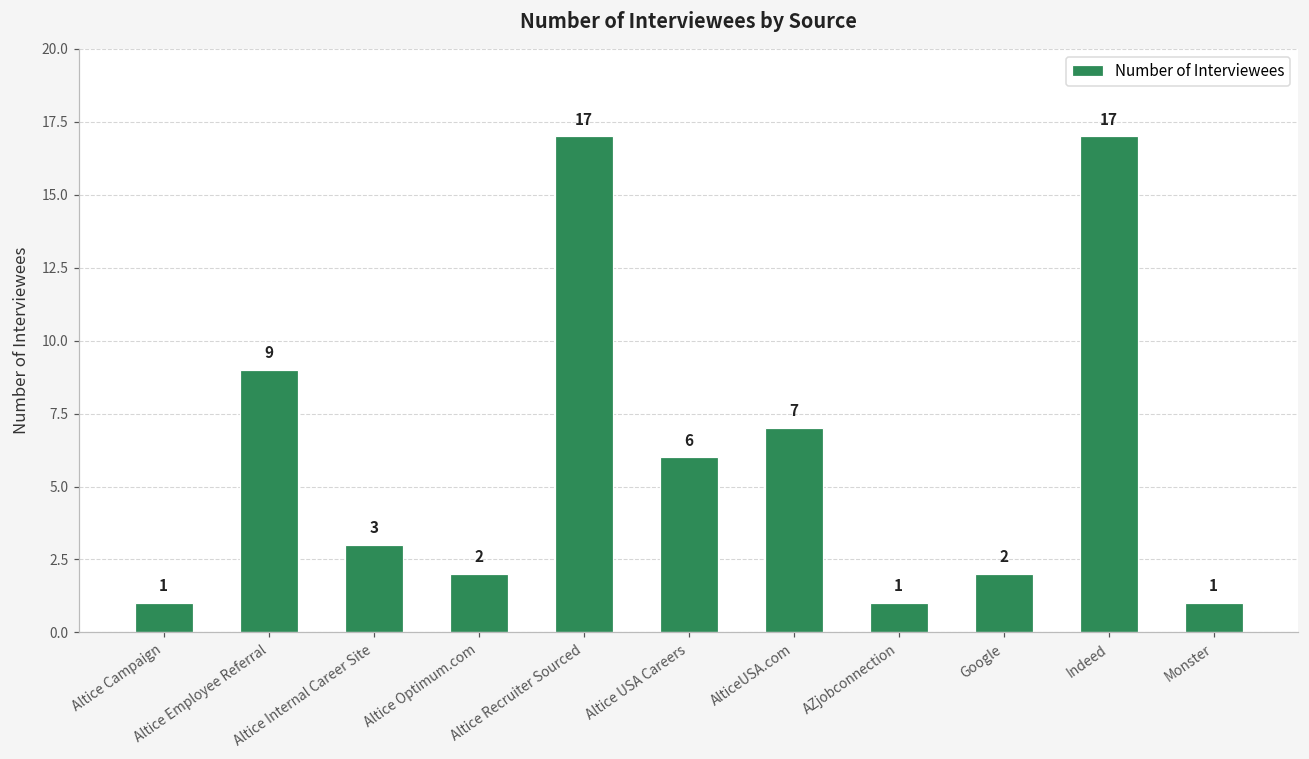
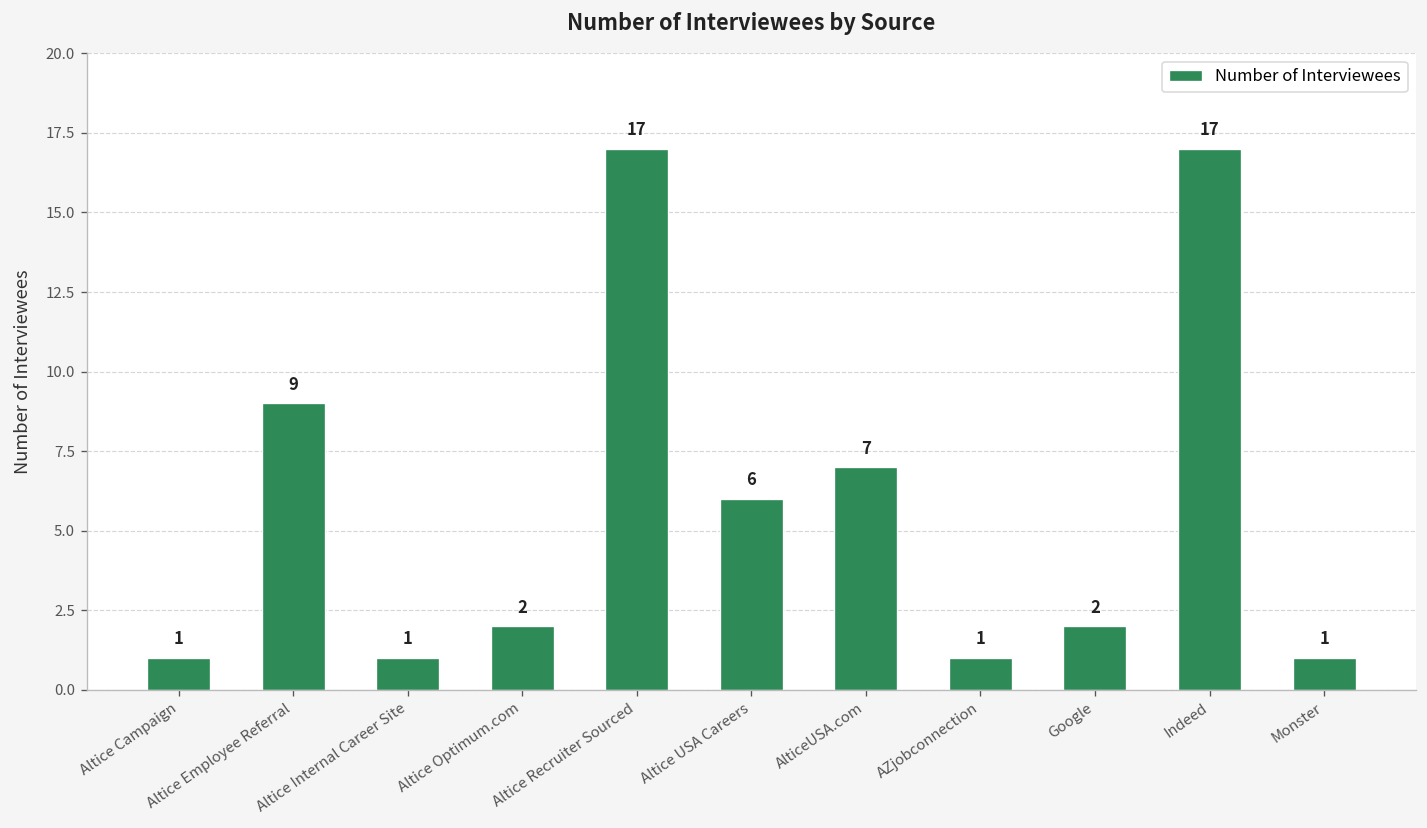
  {
    "Altice Campaign": 1,
    "Altice Employee Referral": 9,
-   "Altice Internal Career Site": 3,
+   "Altice Internal Career Site": 1,
    "Altice Optimum.com": 2,
    "Altice Recruiter Sourced": 17,
    "Altice USA Careers": 6,
    "AlticeUSA.com": 7,
    "AZjobconnection": 1,
    "Google": 2,
    "Indeed": 17,
    "Monster": 1
  }
